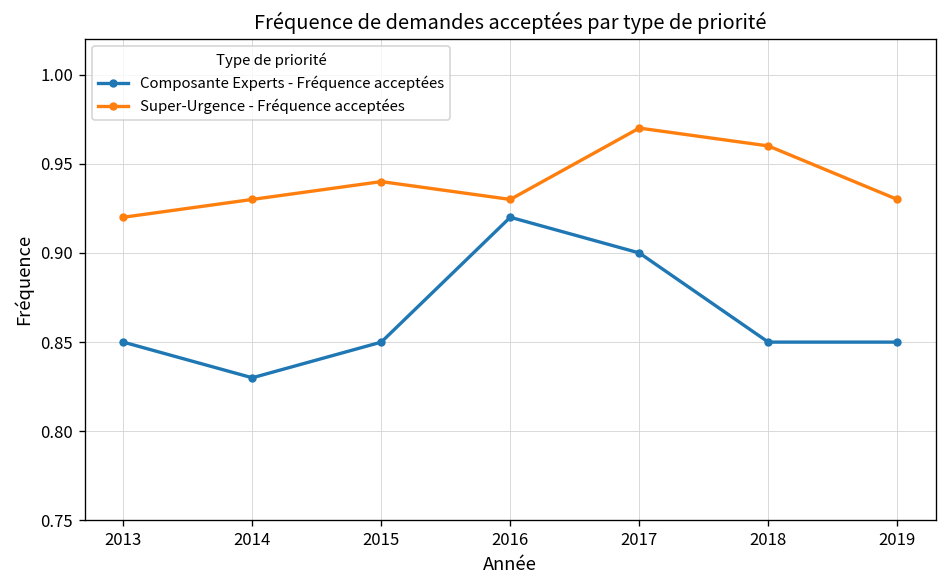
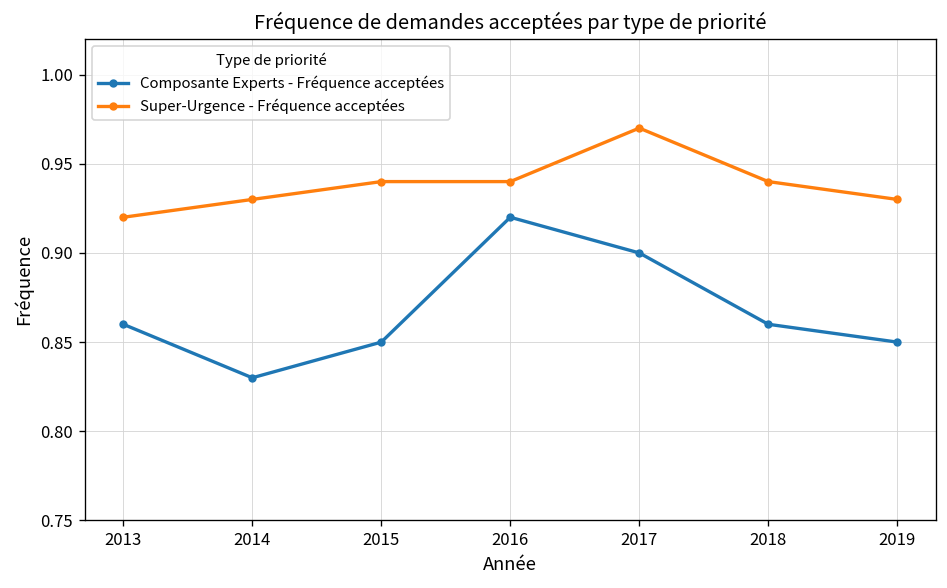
  {
    "Composante Experts - Fréquence acceptées": {
-     "2013": 0.85,
+     "2013": 0.86,
      "2014": 0.83,
      "2015": 0.85,
      "2016": 0.92,
      "2017": 0.90,
-     "2018": 0.85,
+     "2018": 0.86,
      "2019": 0.85
    },
    "Super-Urgence - Fréquence acceptées": {
      "2013": 0.92,
      "2014": 0.93,
      "2015": 0.94,
-     "2016": 0.93,
+     "2016": 0.94,
      "2017": 0.97,
-     "2018": 0.96,
+     "2018": 0.94,
      "2019": 0.93
    }
  }
